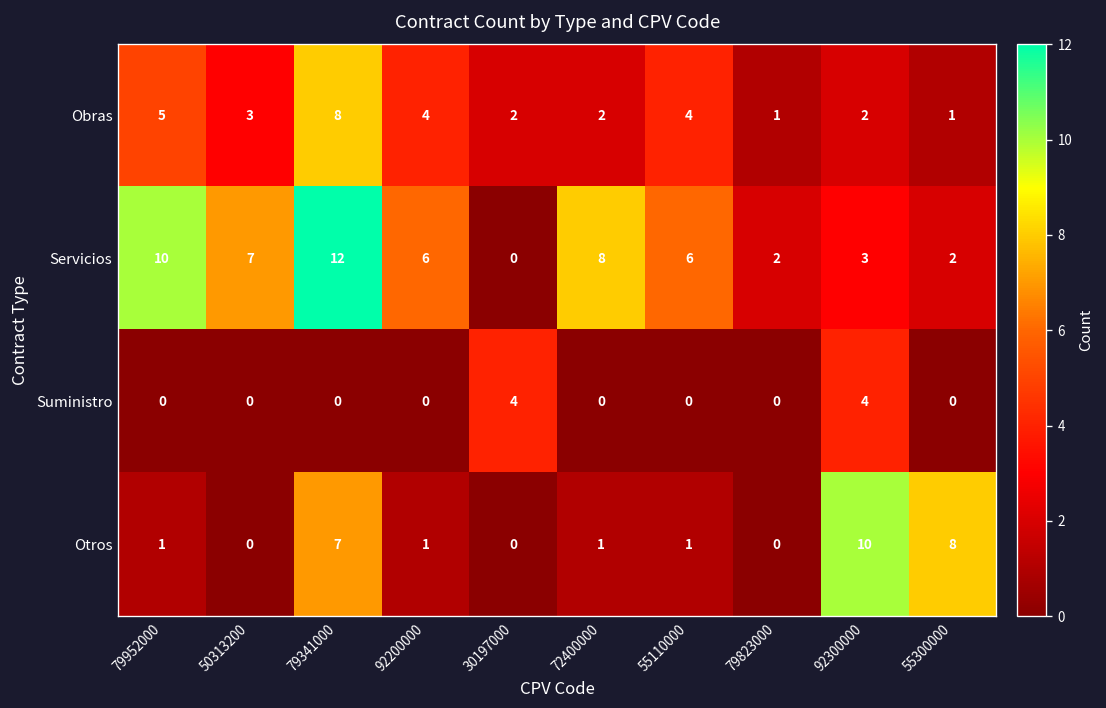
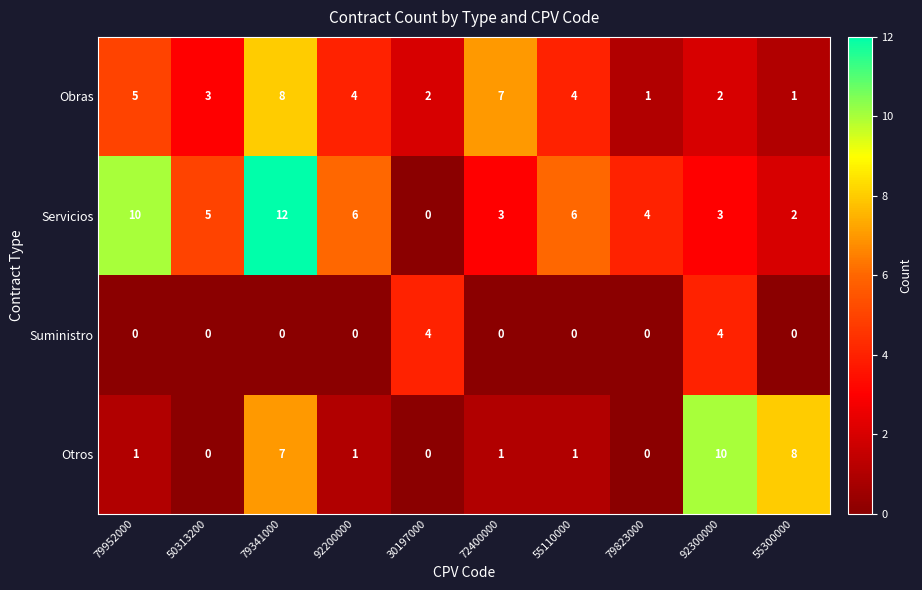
  {
    "Obras": {
      "79952000": 5,
      "50313200": 3,
      "79341000": 8,
      "92200000": 4,
      "30197000": 2,
-     "72400000": 2,
+     "72400000": 7,
      "55110000": 4,
      "79823000": 1,
      "92300000": 2,
      "55300000": 1
    },
    "Servicios": {
      "79952000": 10,
-     "50313200": 7,
+     "50313200": 5,
      "79341000": 12,
      "92200000": 6,
      "30197000": 0,
-     "72400000": 8,
+     "72400000": 3,
      "55110000": 6,
-     "79823000": 2,
+     "79823000": 4,
      "92300000": 3,
      "55300000": 2
    },
    "Suministro": {
      "79952000": 0,
      "50313200": 0,
      "79341000": 0,
      "92200000": 0,
      "30197000": 4,
      "72400000": 0,
      "55110000": 0,
      "79823000": 0,
      "92300000": 4,
      "55300000": 0
    },
    "Otros": {
      "79952000": 1,
      "50313200": 0,
      "79341000": 7,
      "92200000": 1,
      "30197000": 0,
      "72400000": 1,
      "55110000": 1,
      "79823000": 0,
      "92300000": 10,
      "55300000": 8
    }
  }
